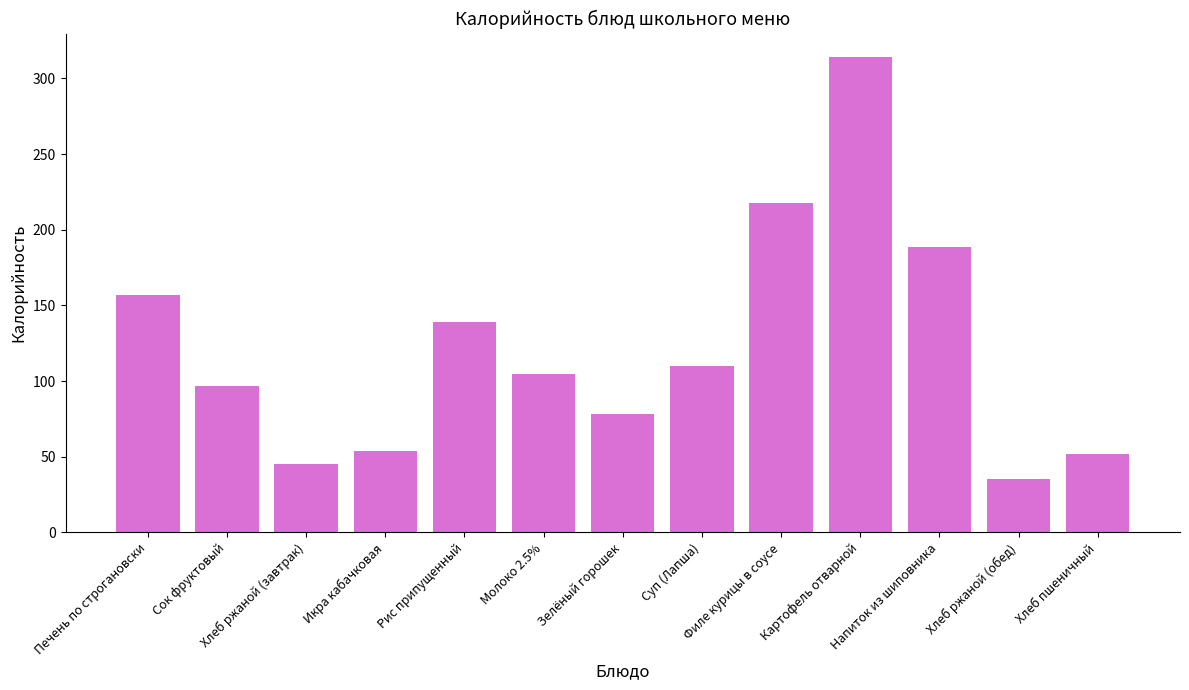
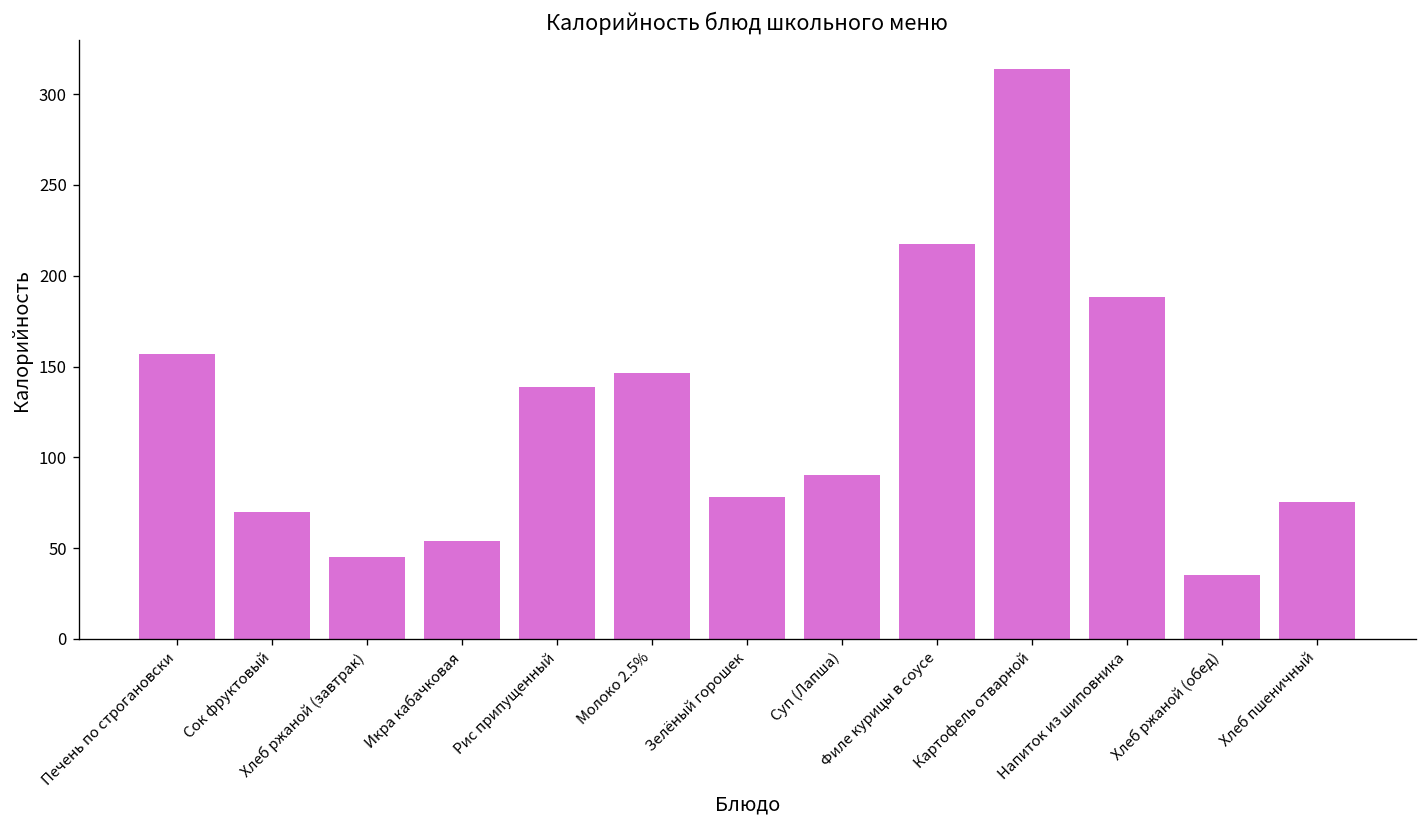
  {
    "Печень по строгановски": 157,
-   "Сок фруктовый": 97,
+   "Сок фруктовый": 70,
    "Хлеб ржаной (завтрак)": 45,
    "Икра кабачковая": 54,
    "Рис припущенный": 139,
-   "Молоко 2.5%": 105,
+   "Молоко 2.5%": 146,
    "Зелёный горошек": 78,
-   "Суп (Лапша)": 110,
+   "Суп (Лапша)": 90,
    "Филе курицы в соусе": 218,
    "Картофель отварной": 314,
    "Напиток из шиповника": 188,
    "Хлеб ржаной (обед)": 35,
-   "Хлеб пшеничный": 52
+   "Хлеб пшеничный": 75
  }
